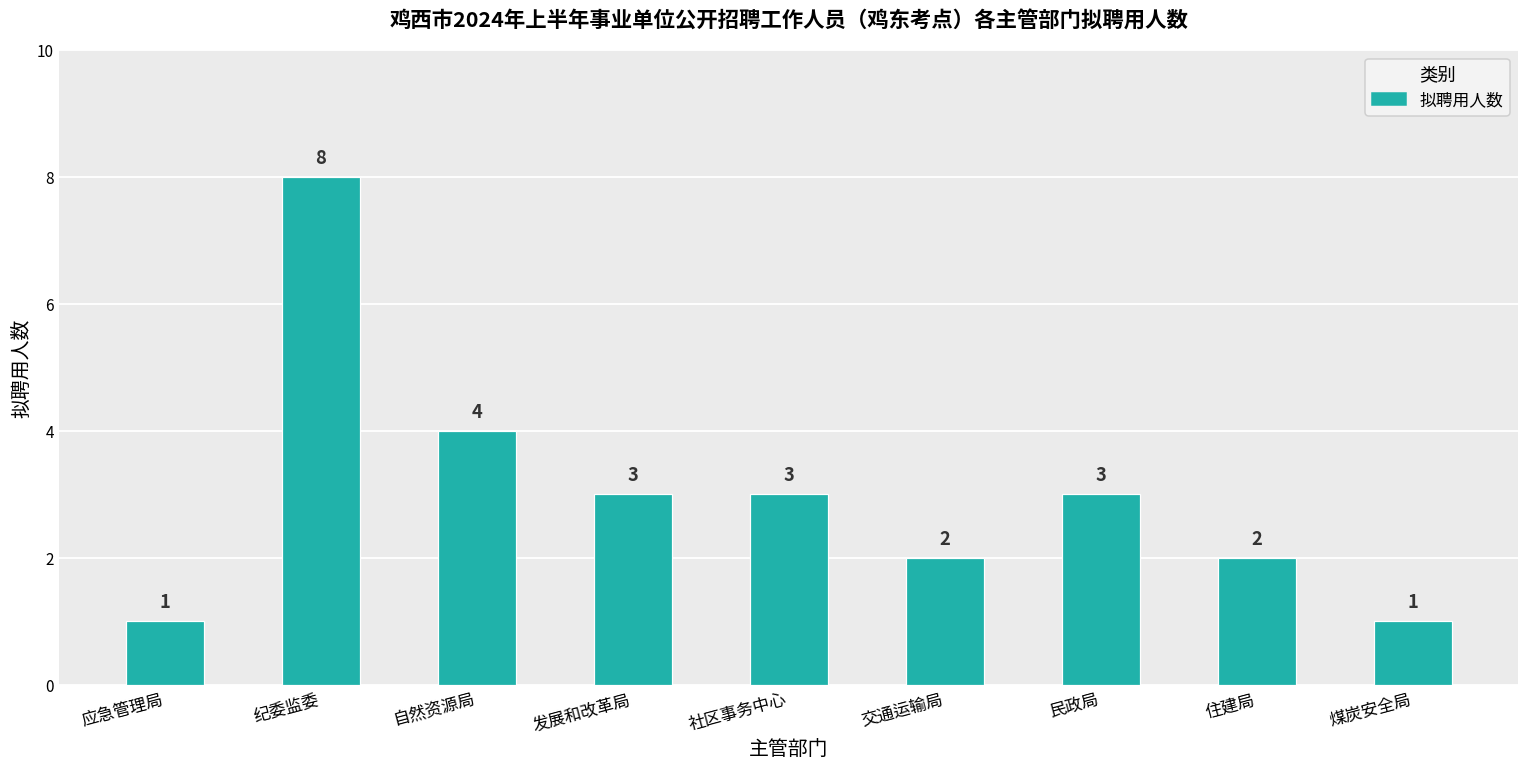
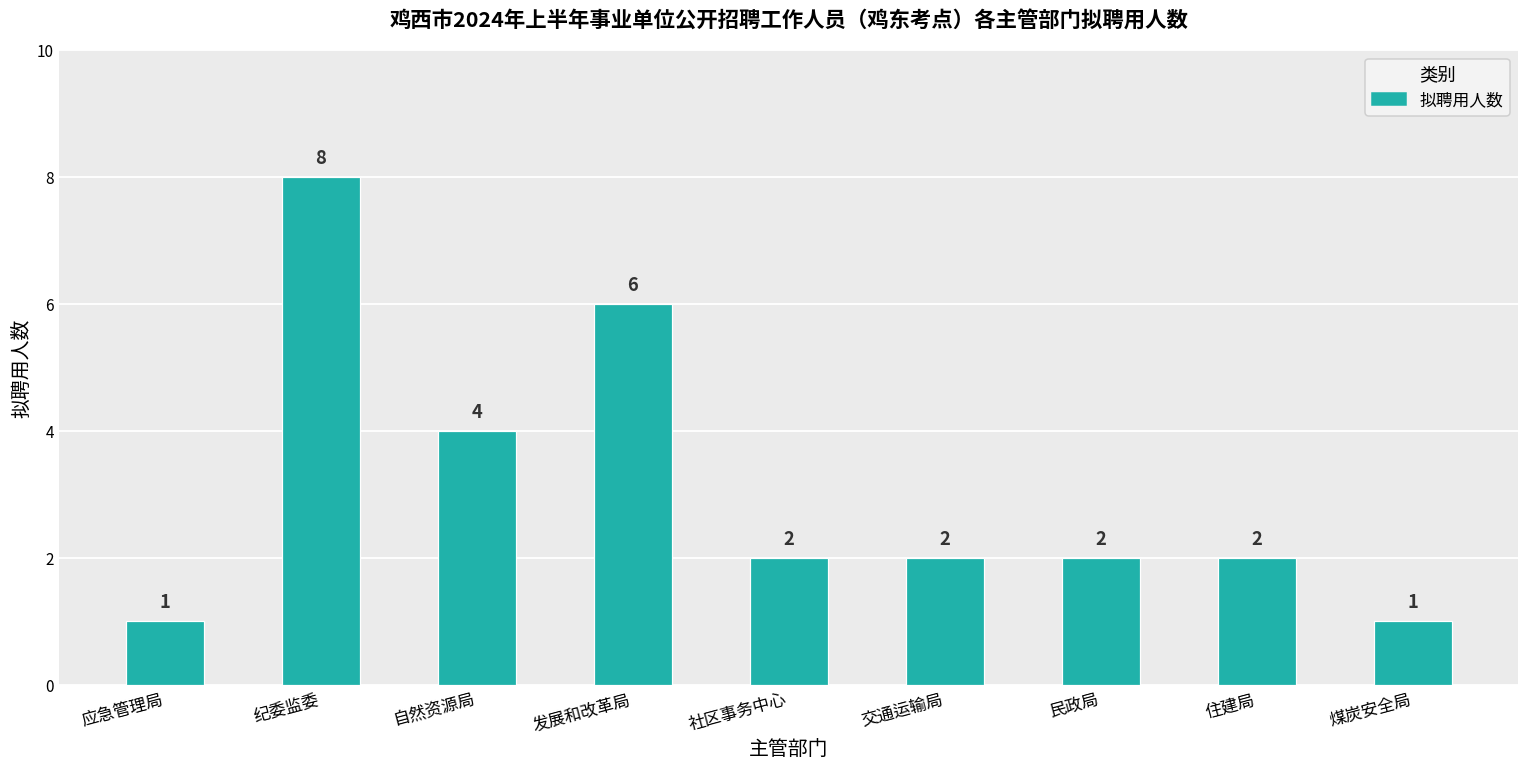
  {
    "应急管理局": 1,
    "纪委监委": 8,
    "自然资源局": 4,
-   "发展和改革局": 3,
-   "社区事务中心": 3,
+   "发展和改革局": 6,
+   "社区事务中心": 2,
    "交通运输局": 2,
-   "民政局": 3,
+   "民政局": 2,
    "住建局": 2,
    "煤炭安全局": 1
  }
